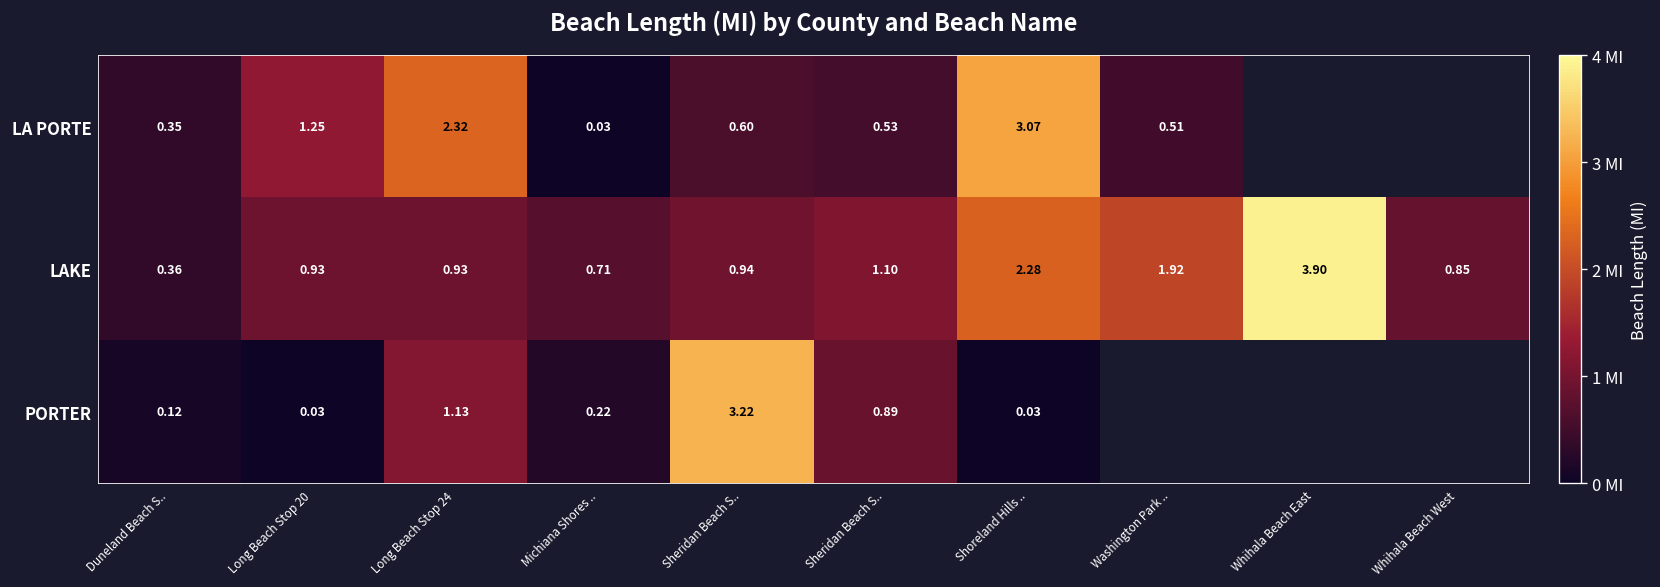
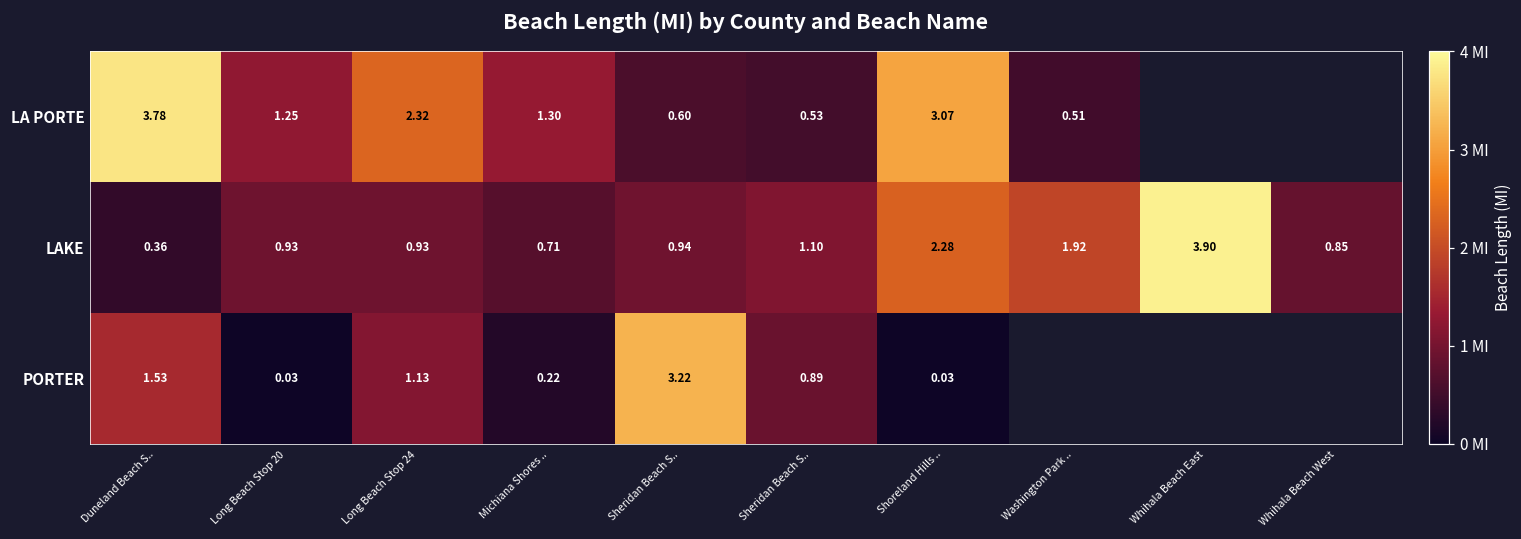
  {
    "LA PORTE": {
-     "Duneland Beach S..": 0.35,
+     "Duneland Beach S..": 3.78,
      "Long Beach Stop 20": 1.25,
      "Long Beach Stop 24": 2.32,
-     "Michiana Shores ..": 0.03,
+     "Michiana Shores ..": 1.30,
      "Shoreland Hills ..": 3.07,
      "Washington Park ..": 0.51
    },
    "LAKE": {
      "Duneland Beach S..": 0.36,
      "Long Beach Stop 20": 0.93,
      "Long Beach Stop 24": 0.93,
      "Michiana Shores ..": 0.71,
      "Shoreland Hills ..": 2.28,
      "Washington Park ..": 1.92,
      "Whihala Beach East": 3.90,
      "Whihala Beach West": 0.85
    },
    "PORTER": {
-     "Duneland Beach S..": 0.12,
+     "Duneland Beach S..": 1.53,
      "Long Beach Stop 20": 0.03,
      "Long Beach Stop 24": 1.13,
      "Michiana Shores ..": 0.22,
      "Shoreland Hills ..": 0.03
    }
  }
